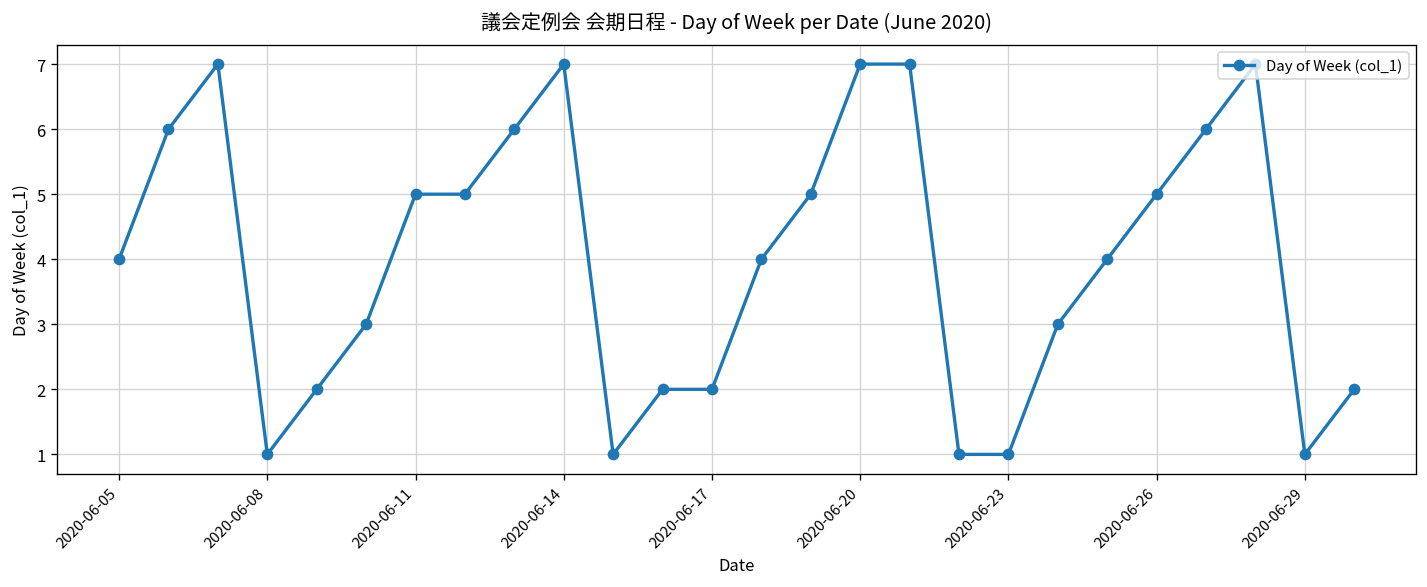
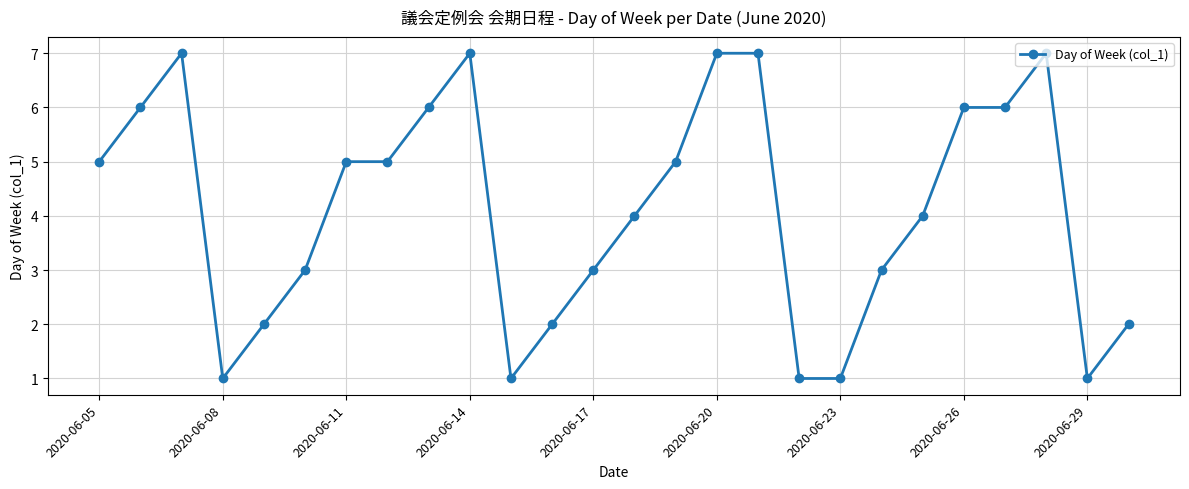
  {
-   "2020-06-05": 4,
+   "2020-06-05": 5,
    "2020-06-08": 1,
    "2020-06-11": 5,
    "2020-06-14": 7,
-   "2020-06-17": 2,
+   "2020-06-17": 3,
    "2020-06-20": 7,
    "2020-06-23": 1,
-   "2020-06-26": 5,
+   "2020-06-26": 6,
    "2020-06-29": 1
  }
